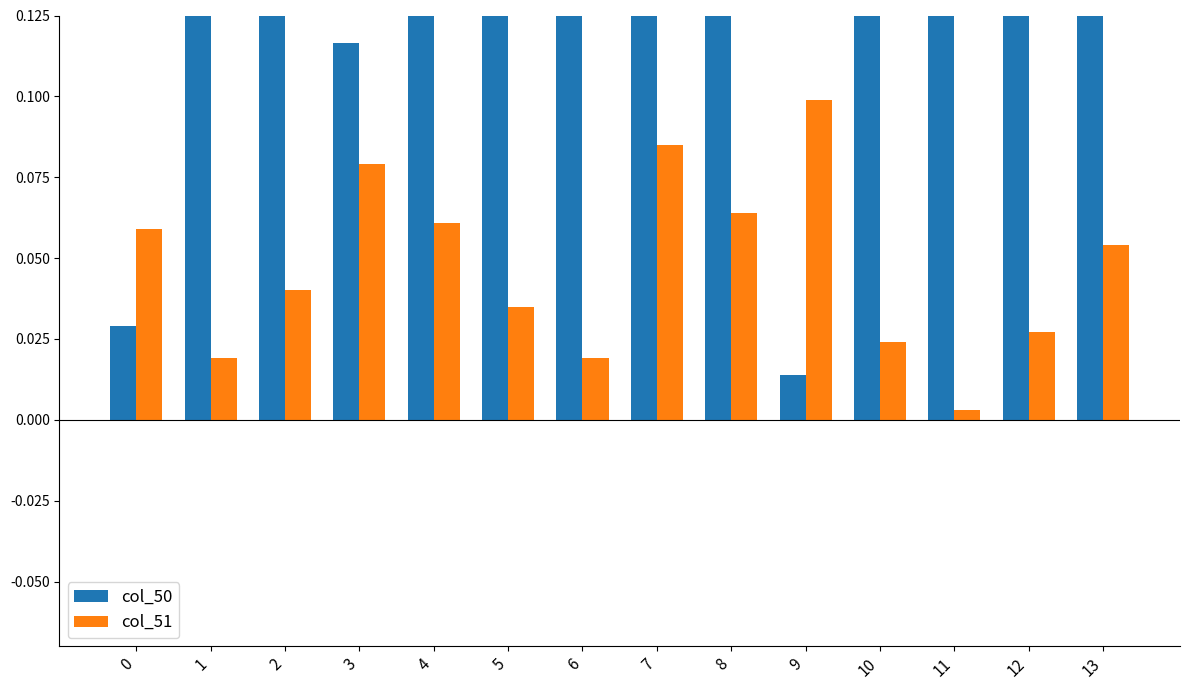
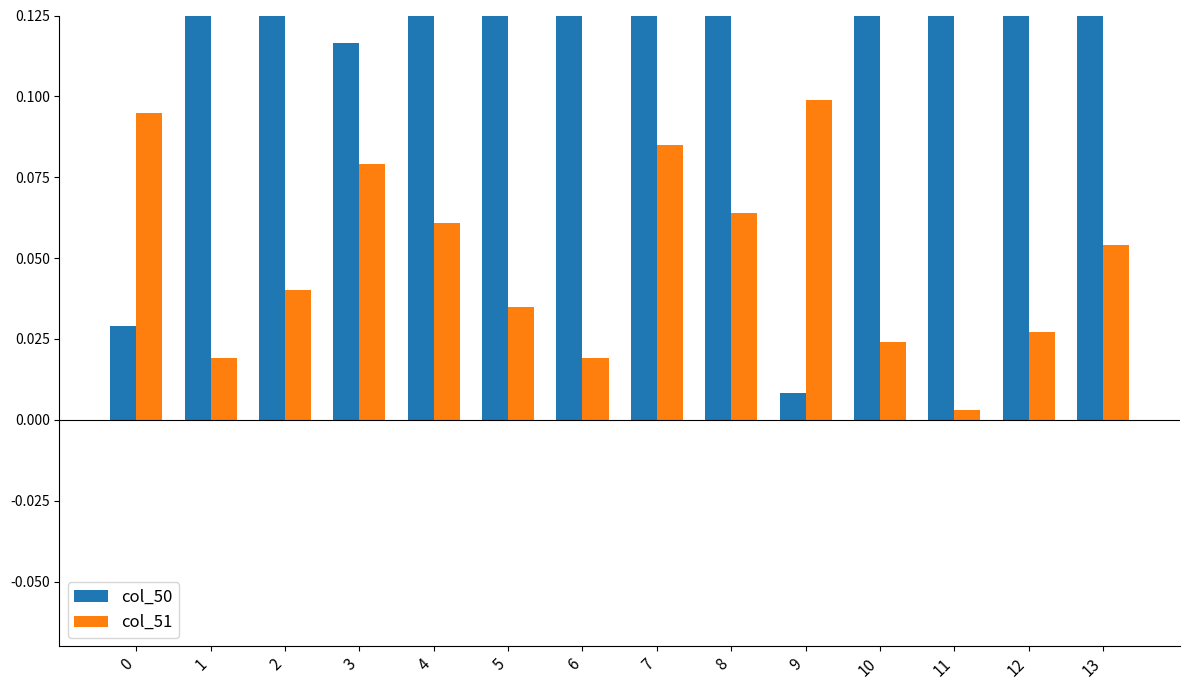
  {
    "col_50": {
      "0": 0.029,
      "3": 0.117,
-     "9": 0.014
+     "9": 0.008
    },
    "col_51": {
-     "0": 0.059,
+     "0": 0.095,
      "1": 0.019,
      "2": 0.040,
      "3": 0.079,
      "4": 0.061,
      "5": 0.035,
      "6": 0.019,
      "7": 0.085,
      "8": 0.064,
      "9": 0.099,
      "10": 0.024,
      "11": 0.003,
      "12": 0.027,
      "13": 0.054
    }
  }
